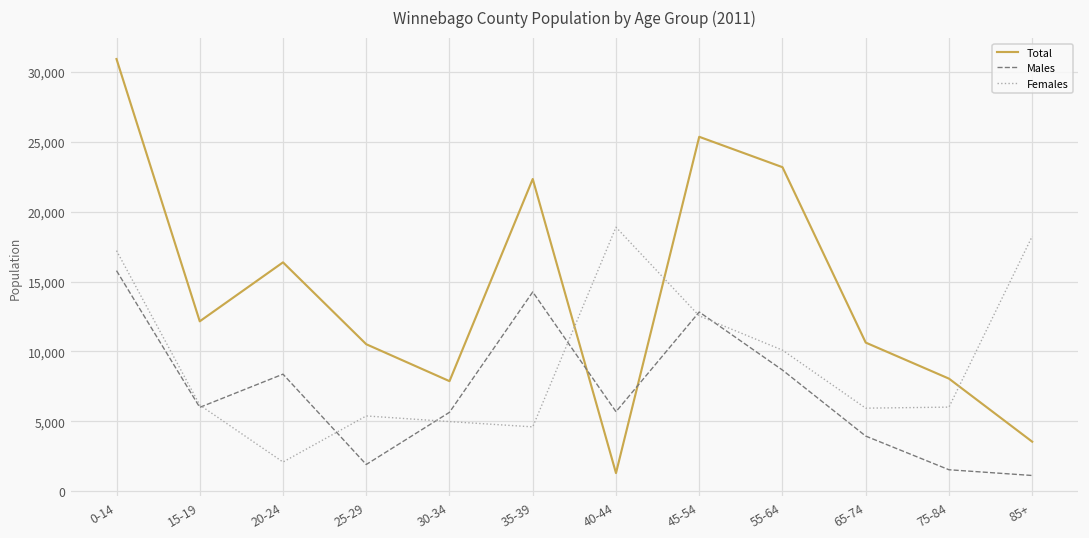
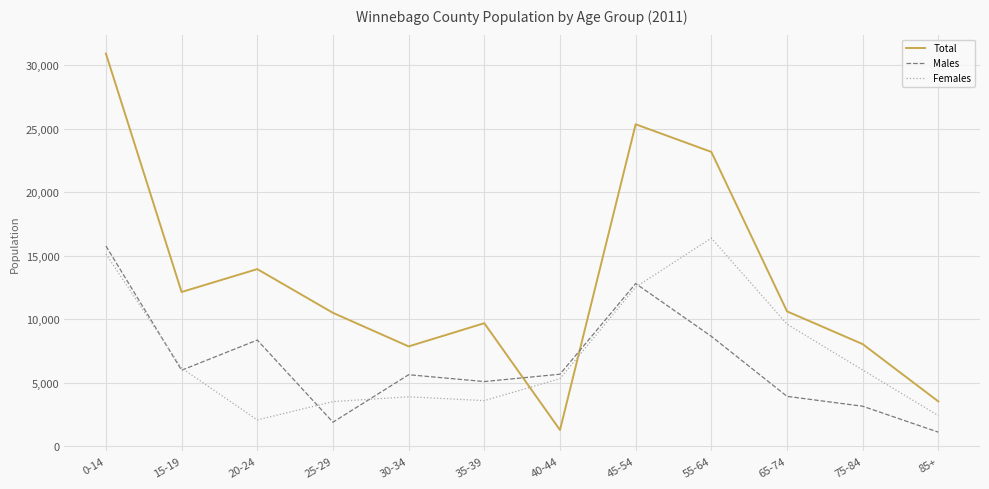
  {
    "Total": {
      "0-14": "30,900",
      "15-19": "12,200",
-     "20-24": "16,400",
+     "20-24": "14,000",
      "25-29": "10,500",
      "30-34": "7,900",
-     "35-39": "22,300",
+     "35-39": "9,700",
      "40-44": "1,300",
      "45-54": "25,400",
      "55-64": "23,200",
      "65-74": "10,600",
      "75-84": "8,000",
      "85+": "3,500"
    },
    "Males": {
      "0-14": "15,800",
      "20-24": "8,400",
      "25-29": "1,900",
      "30-34": "5,600",
-     "35-39": "14,300",
+     "35-39": "5,100",
      "40-44": "5,700",
      "45-54": "12,800",
      "55-64": "8,700",
      "65-74": "3,900",
-     "75-84": "1,500",
+     "75-84": "3,200",
      "85+": "1,100"
    },
    "Females": {
-     "0-14": "17,200",
+     "0-14": "15,200",
      "20-24": "2,100",
-     "25-29": "5,400",
-     "30-34": "5,000",
-     "35-39": "4,600",
-     "40-44": "18,900",
+     "25-29": "3,500",
+     "30-34": "3,900",
+     "35-39": "3,600",
+     "40-44": "5,300",
      "45-54": "12,500",
-     "55-64": "10,100",
-     "65-74": "5,900",
+     "55-64": "16,400",
+     "65-74": "9,600",
      "75-84": "6,000",
-     "85+": "18,200"
+     "85+": "2,400"
    }
  }
